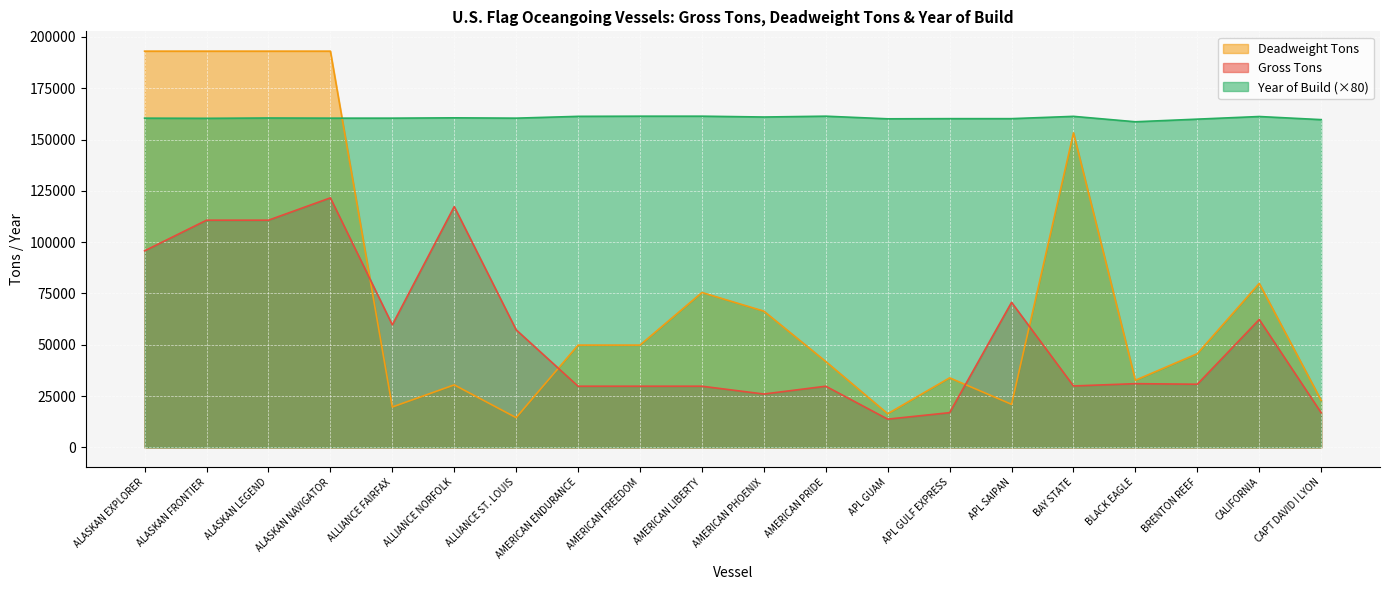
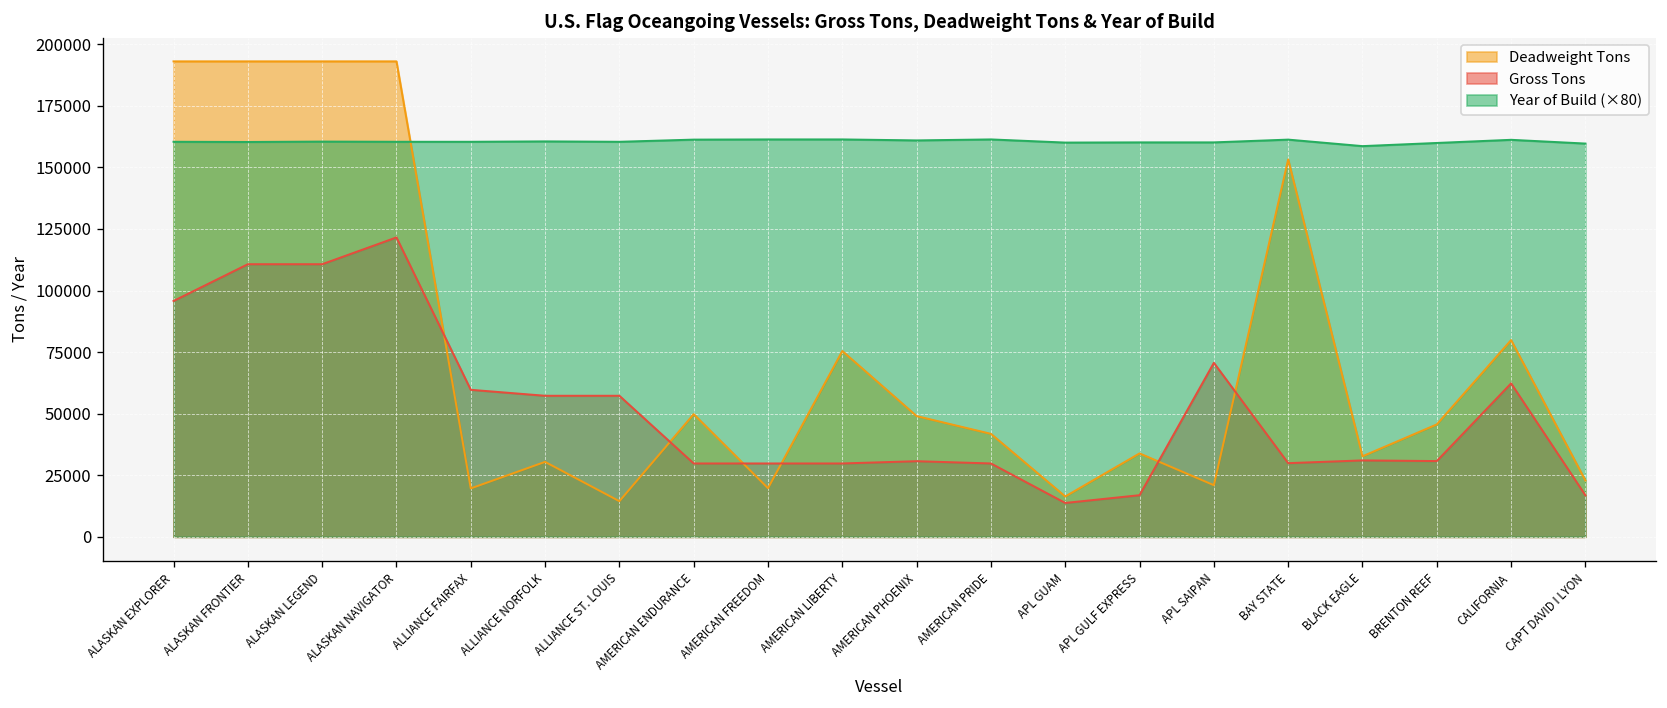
  {
    "Deadweight Tons": {
      "ALASKAN EXPLORER": 193000,
      "ALASKAN FRONTIER": 193000,
      "ALASKAN LEGEND": 193000,
      "ALASKAN NAVIGATOR": 193000,
      "ALLIANCE FAIRFAX": 20000,
      "ALLIANCE NORFOLK": 30000,
      "ALLIANCE ST. LOUIS": 14000,
      "AMERICAN ENDURANCE": 50000,
-     "AMERICAN FREEDOM": 50000,
+     "AMERICAN FREEDOM": 20000,
      "AMERICAN LIBERTY": 75000,
-     "AMERICAN PHOENIX": 66000,
+     "AMERICAN PHOENIX": 49000,
      "AMERICAN PRIDE": 42000,
      "APL GUAM": 16000,
      "APL GULF EXPRESS": 34000,
      "APL SAIPAN": 21000,
      "BAY STATE": 153000,
      "BLACK EAGLE": 33000,
      "BRENTON REEF": 46000,
      "CALIFORNIA": 80000,
      "CAPT DAVID I LYON": 23000
    },
    "Gross Tons": {
      "ALASKAN EXPLORER": 96000,
      "ALASKAN FRONTIER": 111000,
      "ALASKAN LEGEND": 111000,
      "ALASKAN NAVIGATOR": 122000,
      "ALLIANCE FAIRFAX": 60000,
-     "ALLIANCE NORFOLK": 117000,
+     "ALLIANCE NORFOLK": 57000,
      "ALLIANCE ST. LOUIS": 57000,
      "AMERICAN ENDURANCE": 30000,
      "AMERICAN FREEDOM": 30000,
      "AMERICAN LIBERTY": 30000,
-     "AMERICAN PHOENIX": 26000,
+     "AMERICAN PHOENIX": 31000,
      "AMERICAN PRIDE": 30000,
      "APL GUAM": 14000,
      "APL GULF EXPRESS": 17000,
      "APL SAIPAN": 71000,
      "BAY STATE": 30000,
      "BLACK EAGLE": 31000,
      "BRENTON REEF": 31000,
      "CALIFORNIA": 62000,
      "CAPT DAVID I LYON": 17000
    },
    "Year of Build (×80)": {
      "ALASKAN EXPLORER": 160000,
      "ALASKAN FRONTIER": 160000,
      "ALASKAN LEGEND": 160000,
      "ALASKAN NAVIGATOR": 160000,
      "ALLIANCE FAIRFAX": 160000,
      "ALLIANCE NORFOLK": 161000,
      "ALLIANCE ST. LOUIS": 160000,
      "AMERICAN ENDURANCE": 161000,
      "AMERICAN FREEDOM": 161000,
      "AMERICAN LIBERTY": 161000,
      "AMERICAN PHOENIX": 161000,
      "AMERICAN PRIDE": 161000,
      "APL GUAM": 160000,
      "APL GULF EXPRESS": 160000,
      "APL SAIPAN": 160000,
      "BAY STATE": 161000,
      "BLACK EAGLE": 159000,
      "BRENTON REEF": 160000,
      "CALIFORNIA": 161000,
      "CAPT DAVID I LYON": 160000
    }
  }
